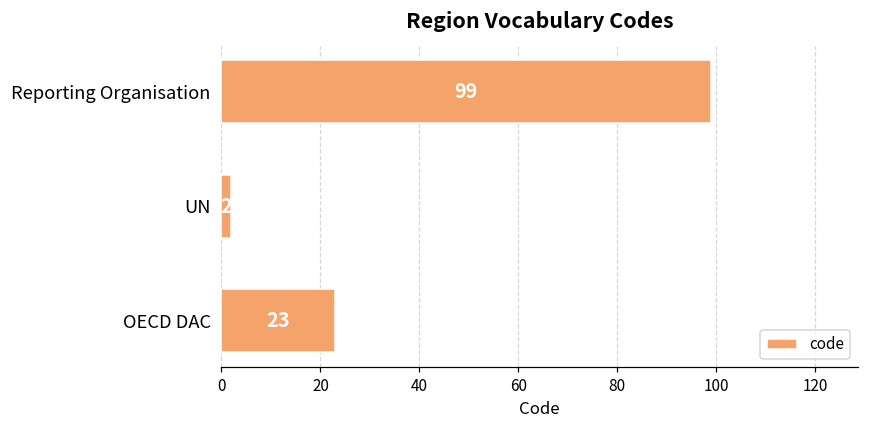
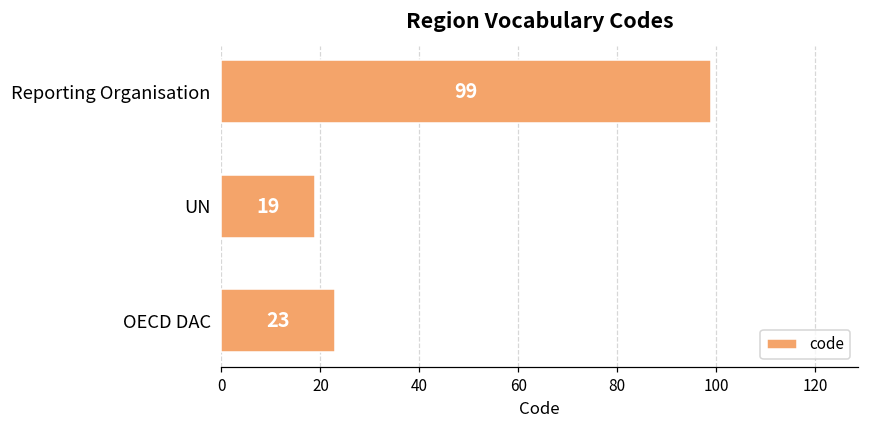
  {
-   "UN": 2
+   "UN": 19
  }
